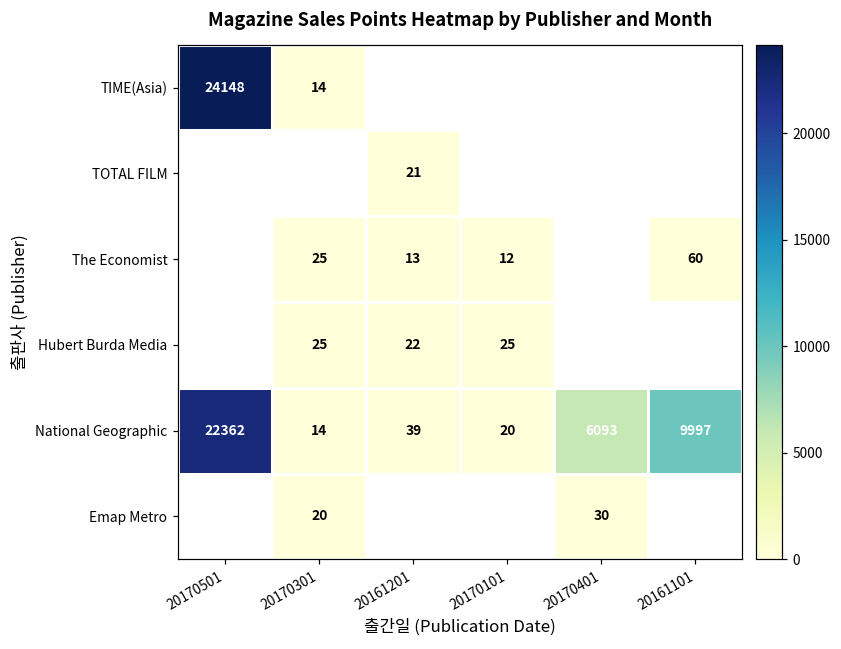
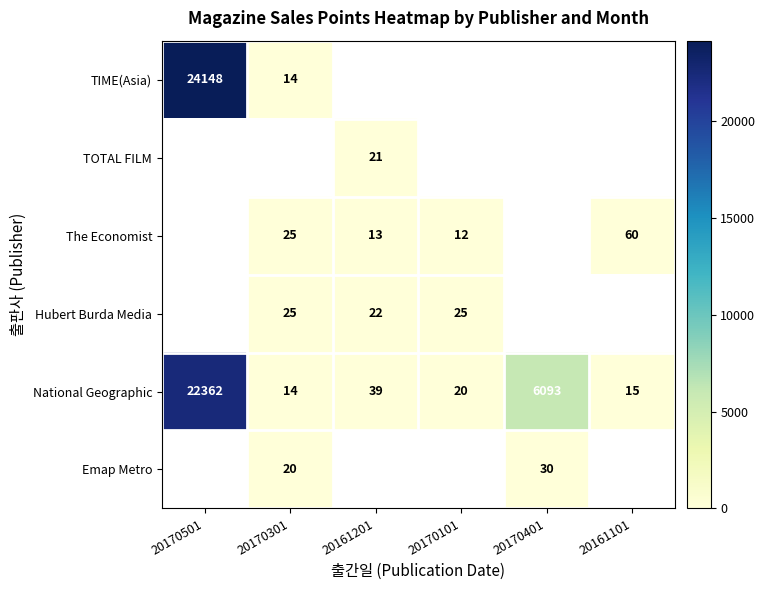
  {
    "TIME(Asia)": {
      "20170501": 24148,
      "20170301": 14
    },
    "TOTAL FILM": {
      "20161201": 21
    },
    "The Economist": {
      "20170301": 25,
      "20161201": 13,
      "20170101": 12,
      "20161101": 60
    },
    "Hubert Burda Media": {
      "20170301": 25,
      "20161201": 22,
      "20170101": 25
    },
    "National Geographic": {
      "20170501": 22362,
      "20170301": 14,
      "20161201": 39,
      "20170101": 20,
      "20170401": 6093,
-     "20161101": 9997
+     "20161101": 15
    },
    "Emap Metro": {
      "20170301": 20,
      "20170401": 30
    }
  }
